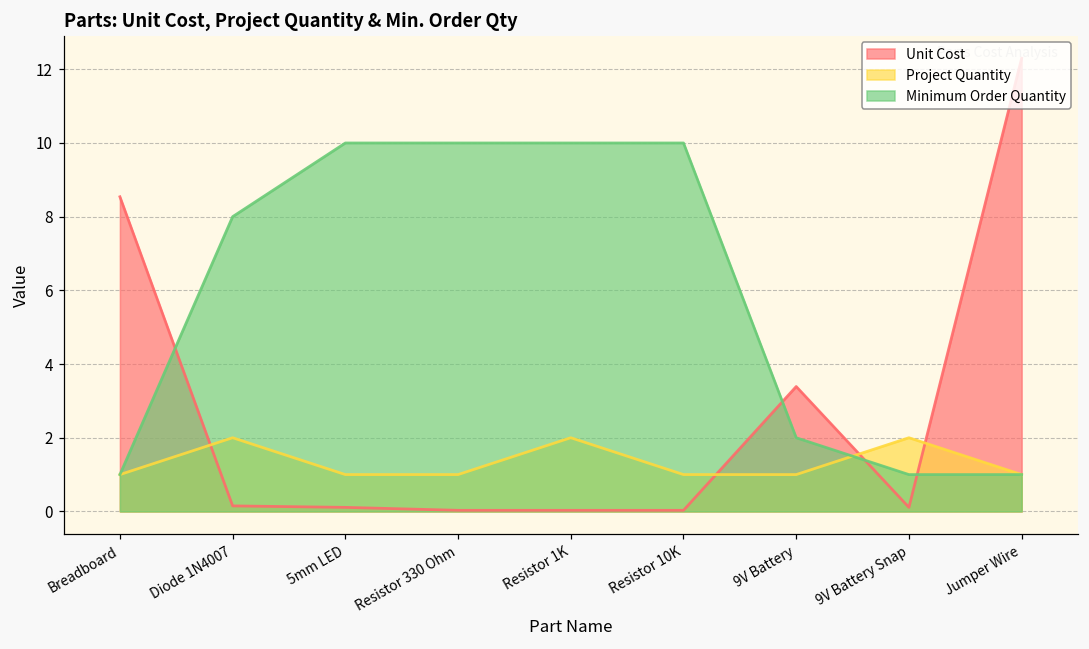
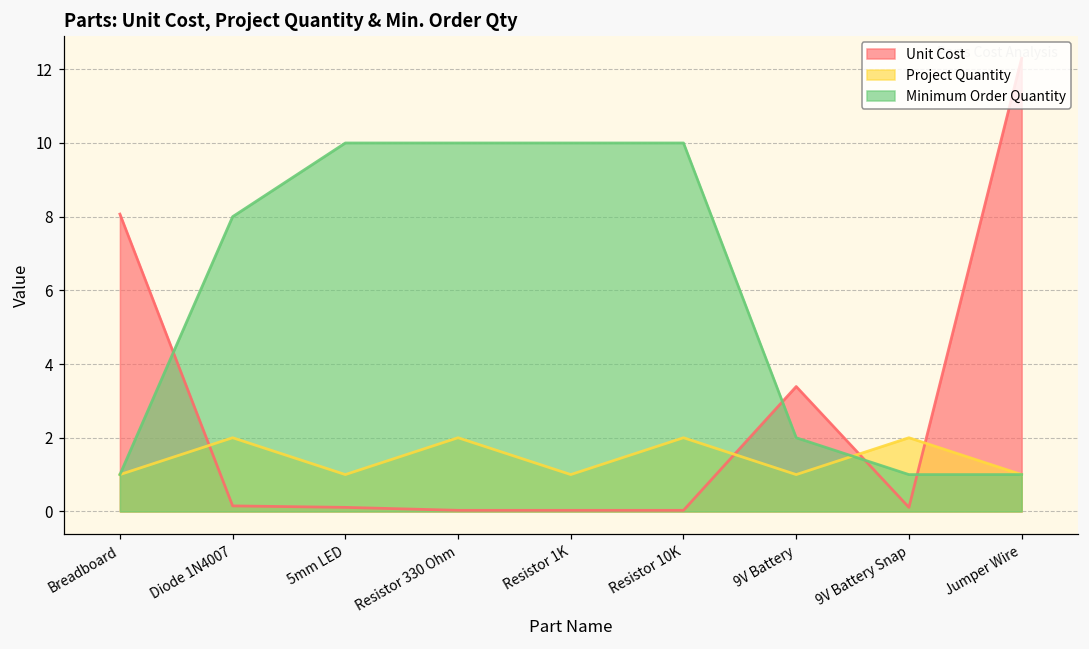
  {
    "Unit Cost": {
-     "Breadboard": 8.5,
+     "Breadboard": 8.1,
      "Diode 1N4007": 0.2,
      "5mm LED": 0.1,
      "Resistor 330 Ohm": 0.0,
      "Resistor 1K": 0.0,
      "Resistor 10K": 0.0,
      "9V Battery": 3.4,
      "9V Battery Snap": 0.1
    },
    "Project Quantity": {
      "Diode 1N4007": 2,
      "5mm LED": 1,
-     "Resistor 330 Ohm": 1,
-     "Resistor 1K": 2,
-     "Resistor 10K": 1,
+     "Resistor 330 Ohm": 2,
+     "Resistor 1K": 1,
+     "Resistor 10K": 2,
      "9V Battery": 1,
      "9V Battery Snap": 2
    },
    "Minimum Order Quantity": {
      "Diode 1N4007": 8.0,
      "5mm LED": 10.0,
      "Resistor 330 Ohm": 10.0,
      "Resistor 1K": 10.0,
      "Resistor 10K": 10.0,
      "9V Battery": 2.0,
      "9V Battery Snap": 1.0
    }
  }
